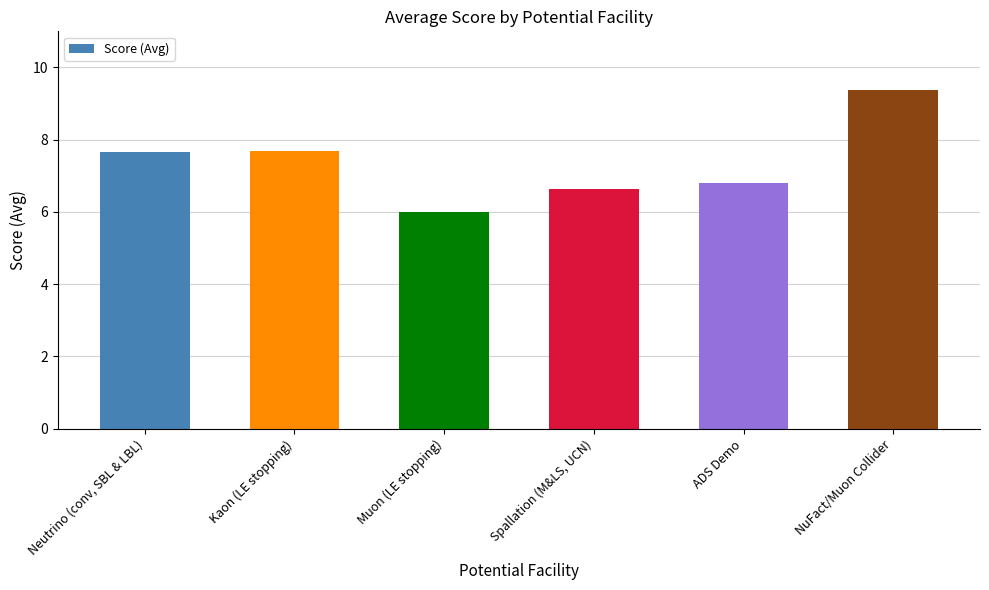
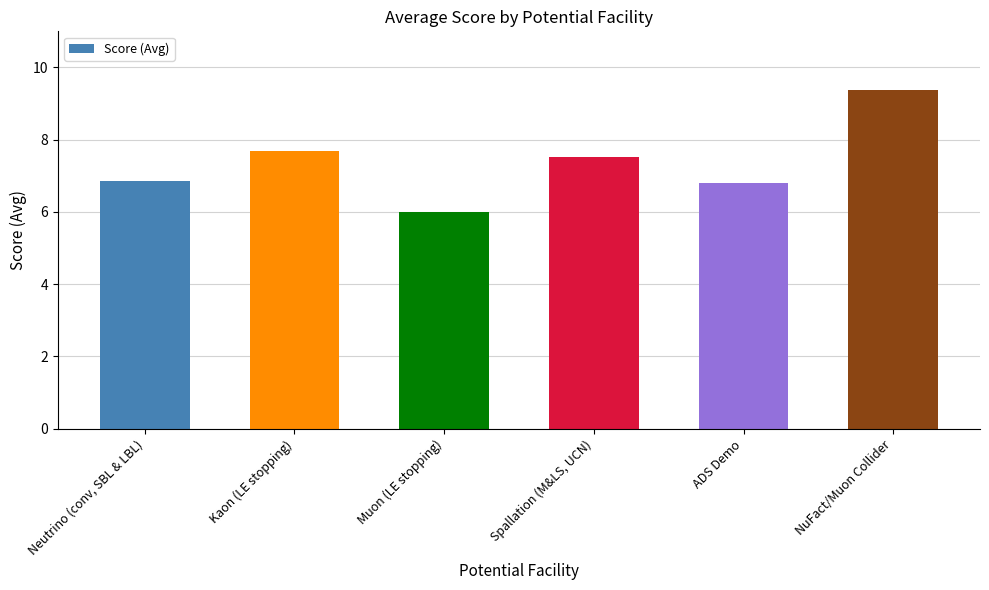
  {
-   "Neutrino (conv, SBL & LBL)": 7.7,
+   "Neutrino (conv, SBL & LBL)": 6.9,
    "Kaon (LE stopping)": 7.7,
    "Muon (LE stopping)": 6.0,
-   "Spallation (M&LS, UCN)": 6.6,
+   "Spallation (M&LS, UCN)": 7.5,
    "ADS Demo": 6.8,
    "NuFact/Muon Collider": 9.4
  }
